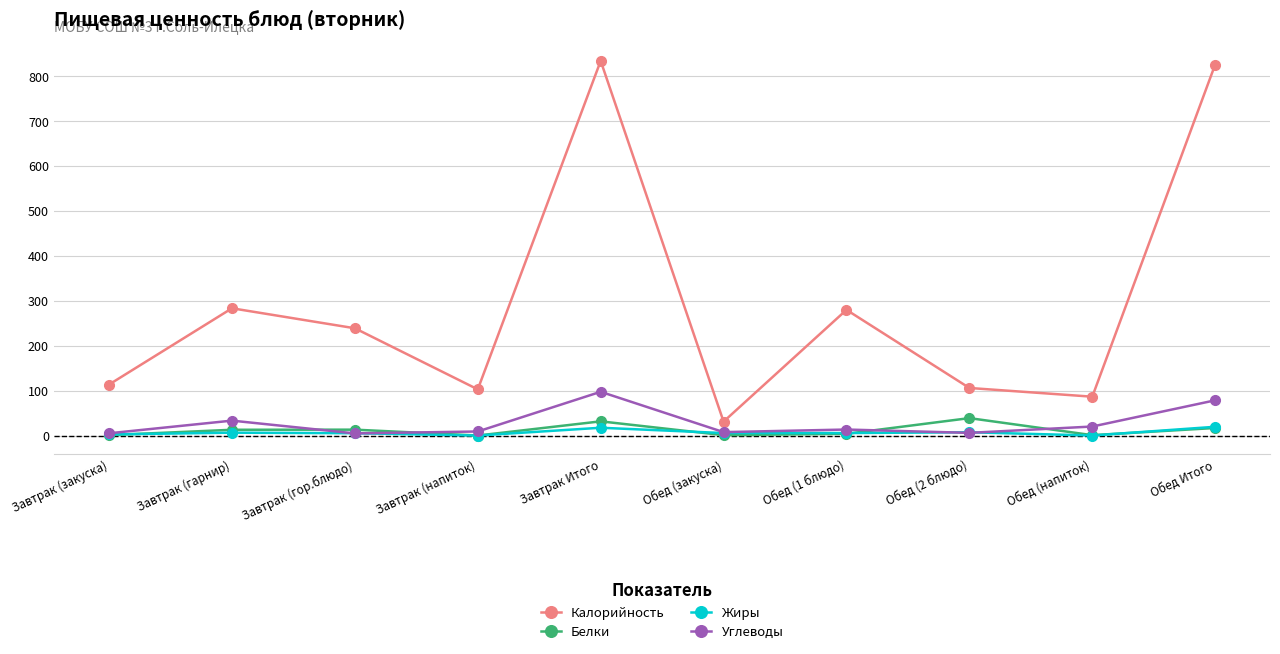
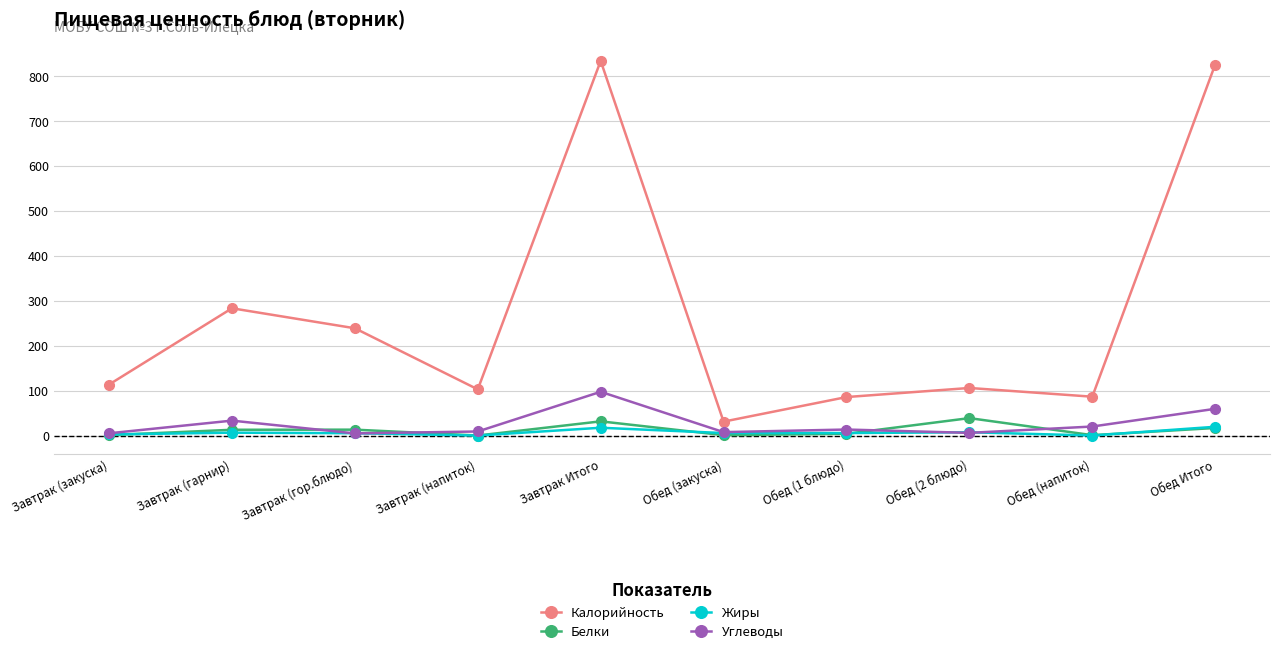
  {
    "Калорийность": {
      "Завтрак (закуска)": 110,
      "Завтрак (гарнир)": 280,
      "Завтрак (гор.блюдо)": 240,
      "Завтрак (напиток)": 100,
      "Завтрак Итого": 830,
      "Обед (закуска)": 30,
-     "Обед (1 блюдо)": 280,
+     "Обед (1 блюдо)": 90,
      "Обед (2 блюдо)": 110,
      "Обед (напиток)": 90,
      "Обед Итого": 830
    },
    "Белки": {
      "Завтрак (гарнир)": 10,
      "Завтрак (гор.блюдо)": 10,
      "Завтрак Итого": 30,
      "Обед (2 блюдо)": 40
    },
    "Жиры": {
      "Завтрак (гарнир)": 10,
      "Завтрак Итого": 20
    },
    "Углеводы": {
      "Завтрак (гарнир)": 30,
      "Завтрак (напиток)": 10,
      "Завтрак Итого": 100,
      "Обед (1 блюдо)": 10,
      "Обед (напиток)": 20,
-     "Обед Итого": 80
+     "Обед Итого": 60
    }
  }
